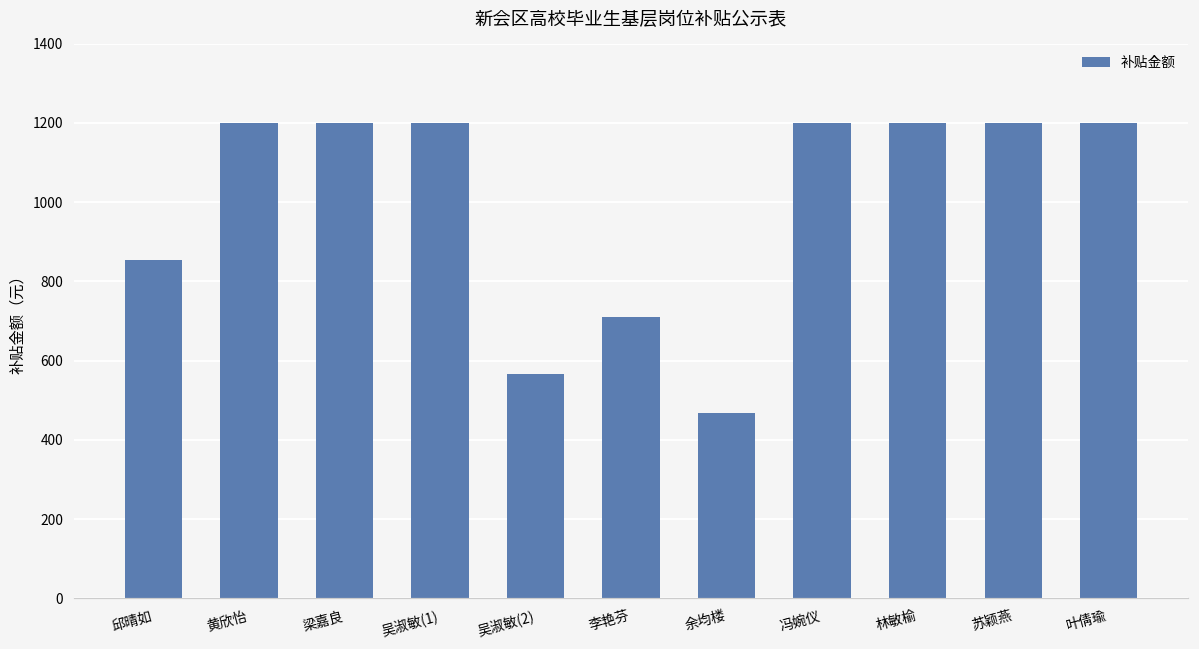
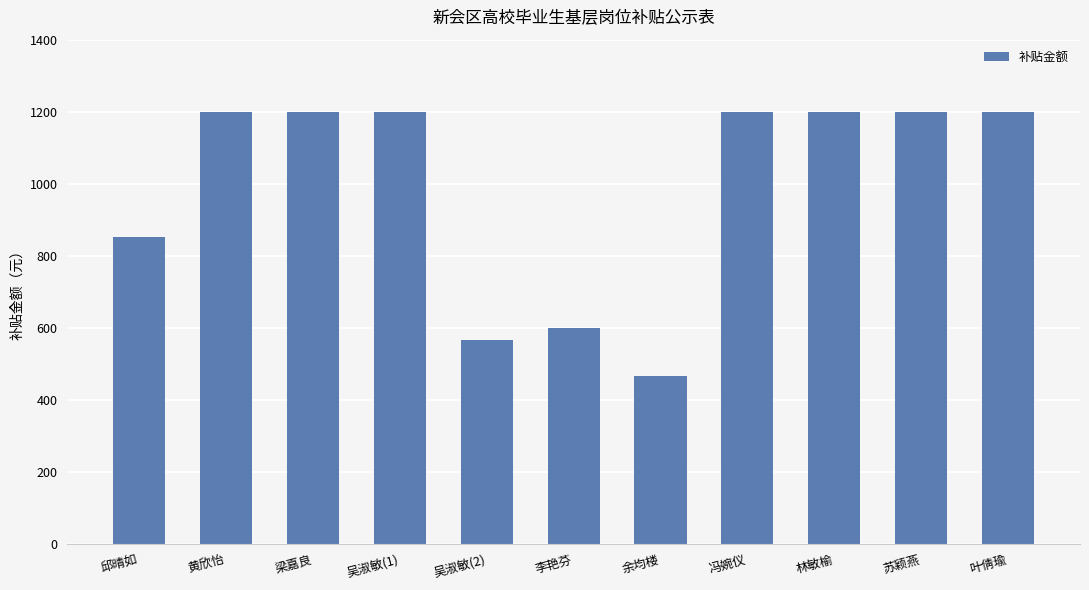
  {
    "邱晴如": 850,
    "黄欣怡": 1200,
    "梁嘉良": 1200,
    "吴淑敏(1)": 1200,
    "吴淑敏(2)": 570,
-   "李艳芬": 710,
+   "李艳芬": 600,
    "余均楼": 470,
    "冯婉仪": 1200,
    "林敏榆": 1200,
    "苏颖燕": 1200,
    "叶倩瑜": 1200
  }
